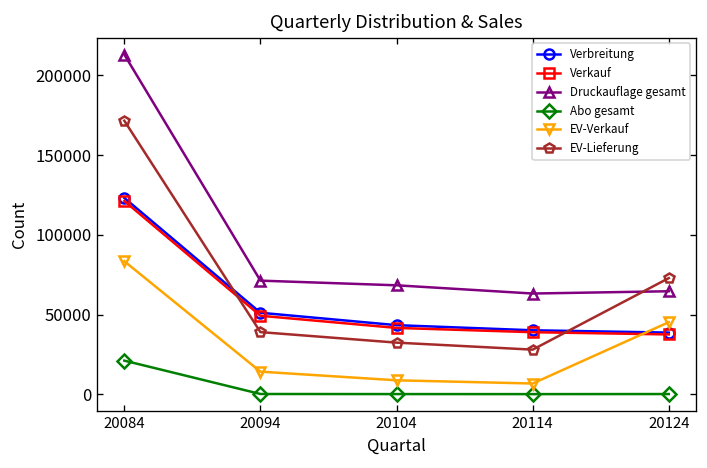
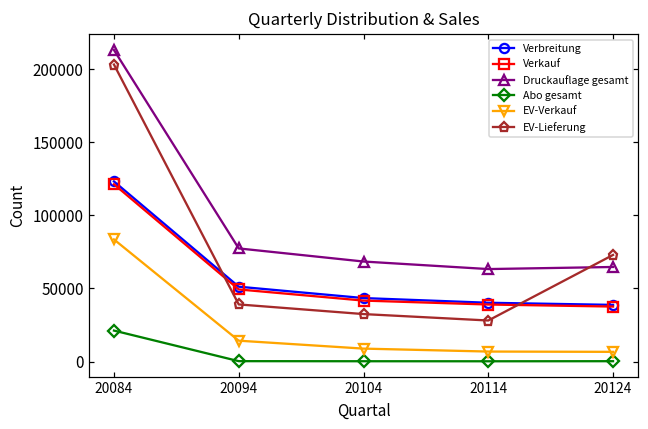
  {
    "Verbreitung": {
      "20084": 123000
    },
    "Verkauf": {
      "20084": 121000
    },
    "Druckauflage gesamt": {
      "20084": 213000,
-     "20094": 71000,
+     "20094": 77000,
      "20104": 68000,
      "20114": 63000,
      "20124": 65000
    },
    "Abo gesamt": {
      "20084": 21000,
      "20094": 0,
      "20104": 0,
      "20114": 0,
      "20124": 0
    },
    "EV-Verkauf": {
      "20084": 84000,
      "20094": 14000,
      "20104": 9000,
      "20114": 7000,
-     "20124": 45000
+     "20124": 7000
    },
    "EV-Lieferung": {
-     "20084": 172000,
+     "20084": 203000,
      "20094": 39000,
      "20104": 32000,
      "20114": 28000,
      "20124": 73000
    }
  }
